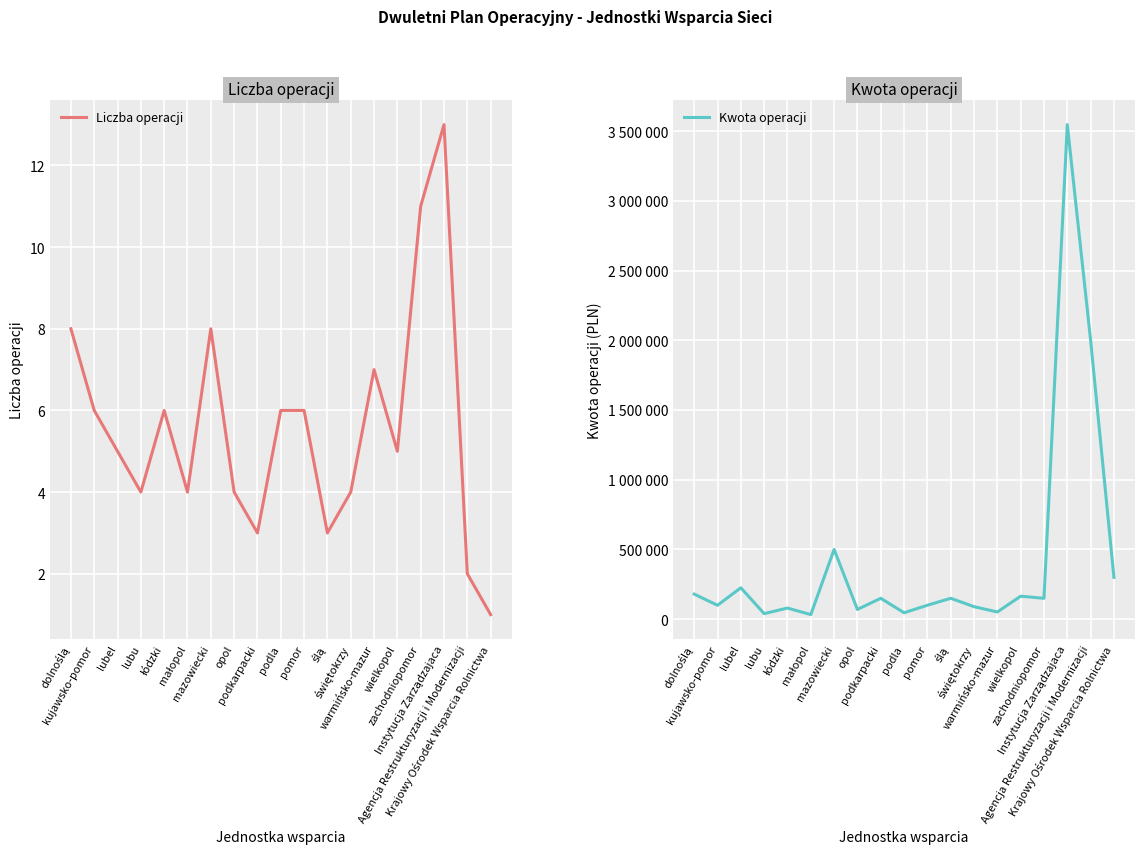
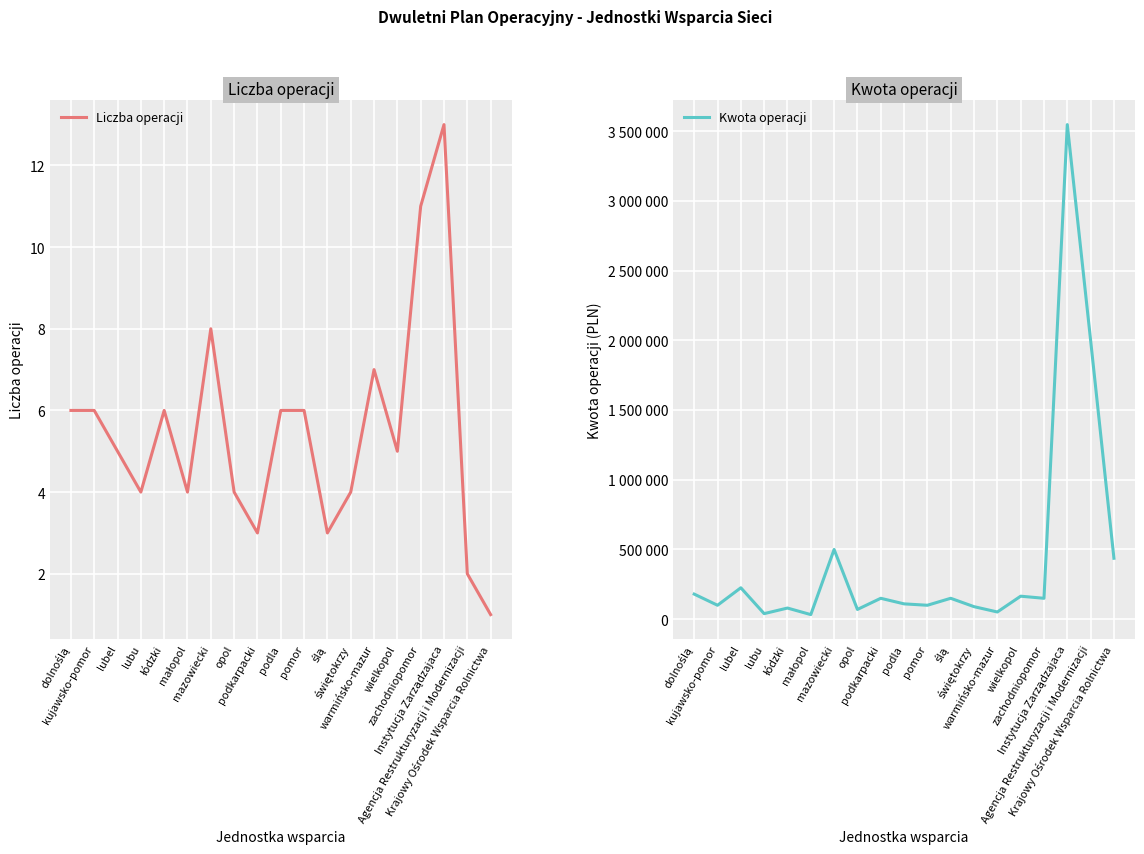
  {
    "Liczba operacji": {
-     "dolnoślą": 8,
+     "dolnoślą": 6,
      "kujawsko-pomor": 6,
      "lubel": 5,
      "lubu": 4,
      "łódzki": 6,
      "małopol": 4,
      "mazowiecki": 8,
      "opol": 4,
      "podkarpacki": 3,
      "podla": 6,
      "pomor": 6,
      "ślą": 3,
      "świętokrzy": 4,
      "warmińsko-mazur": 7,
      "wielkopol": 5,
      "zachodniopomor": 11,
      "Instytucja Zarządzajaca": 13,
      "Agencja Restrukturyzacji i Modernizacji": 2,
      "Krajowy Ośrodek Wsparcia Rolnictwa": 1
    },
    "Kwota operacji": {
      "dolnoślą": 180000,
      "kujawsko-pomor": 100000,
      "lubel": 230000,
      "lubu": 40000,
      "łódzki": 80000,
      "małopol": 30000,
      "mazowiecki": 500000,
      "opol": 70000,
      "podkarpacki": 150000,
-     "podla": 50000,
+     "podla": 110000,
      "pomor": 100000,
      "ślą": 150000,
      "świętokrzy": 90000,
      "warmińsko-mazur": 50000,
      "wielkopol": 170000,
      "zachodniopomor": 150000,
      "Instytucja Zarządzajaca": 3550000,
      "Agencja Restrukturyzacji i Modernizacji": 2000000,
-     "Krajowy Ośrodek Wsparcia Rolnictwa": 300000
+     "Krajowy Ośrodek Wsparcia Rolnictwa": 440000
    }
  }
